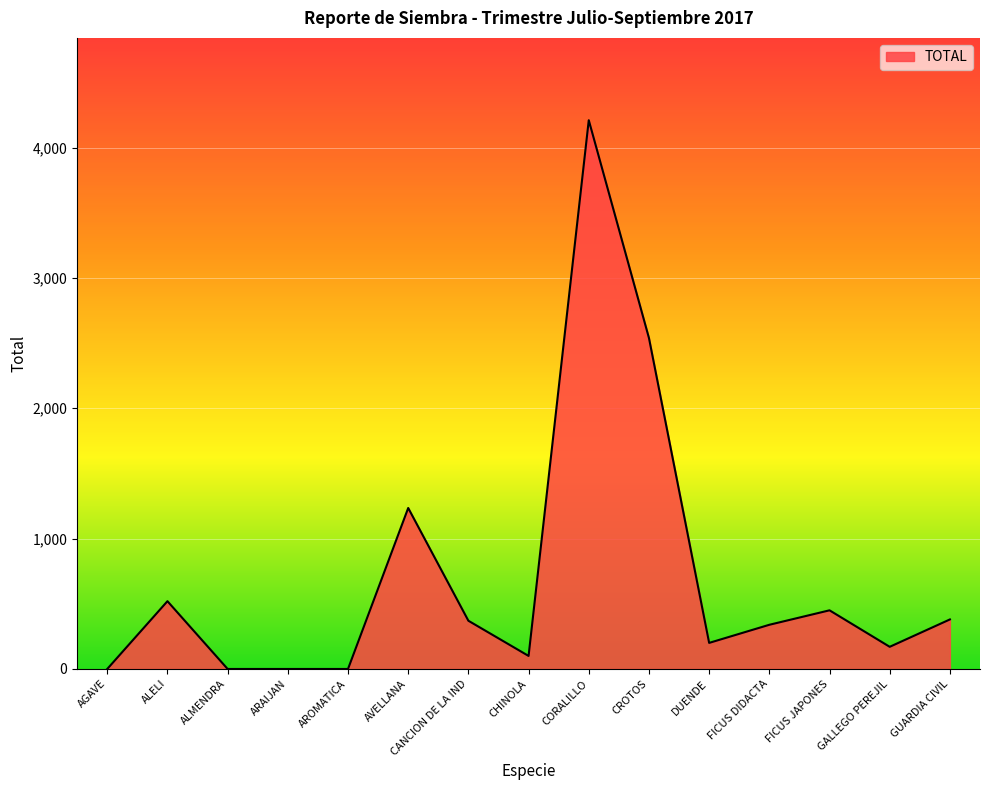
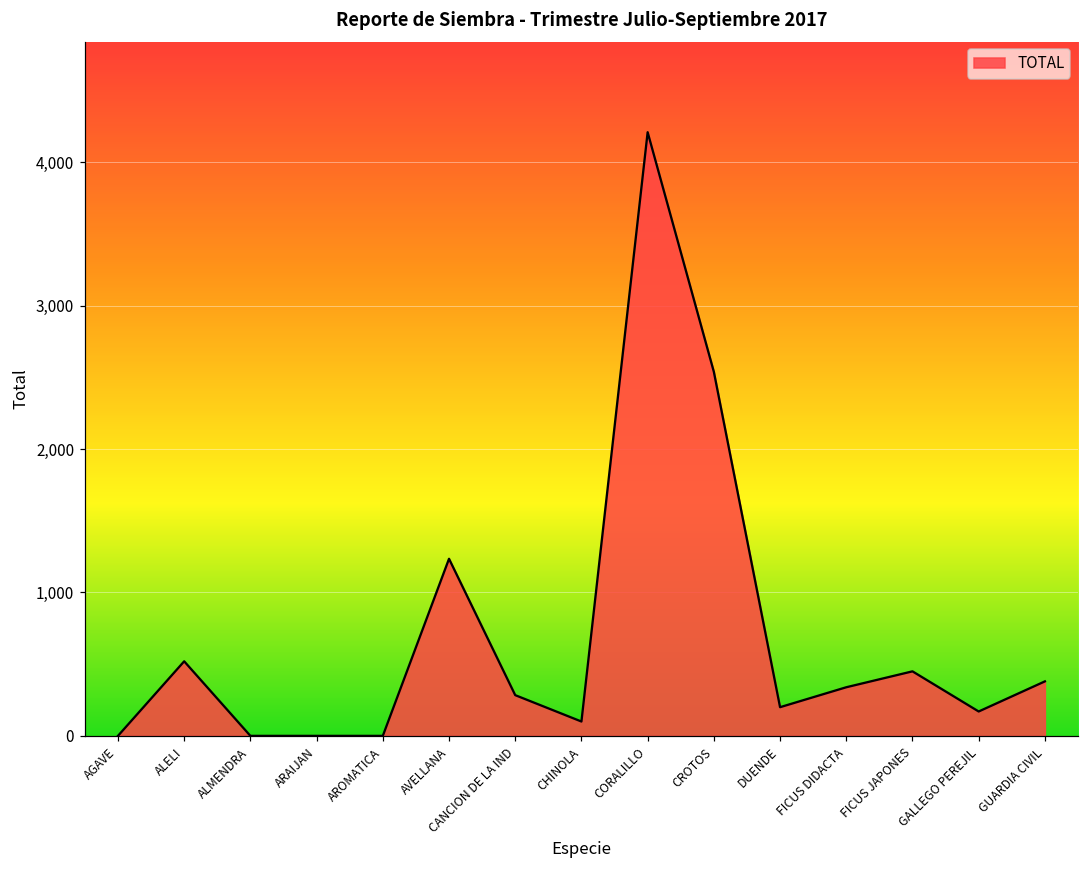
  {
    "AGAVE": "0",
    "ALELI": "520",
    "ALMENDRA": "0",
    "ARAIJAN": "0",
    "AROMATICA": "0",
    "AVELLANA": "1,240",
-   "CANCION DE LA IND": "370",
+   "CANCION DE LA IND": "280",
    "CHINOLA": "100",
    "CORALILLO": "4,210",
    "CROTOS": "2,540",
    "DUENDE": "200",
    "FICUS DIDACTA": "340",
    "FICUS JAPONES": "450",
    "GALLEGO PEREJIL": "170",
    "GUARDIA CIVIL": "380"
  }
